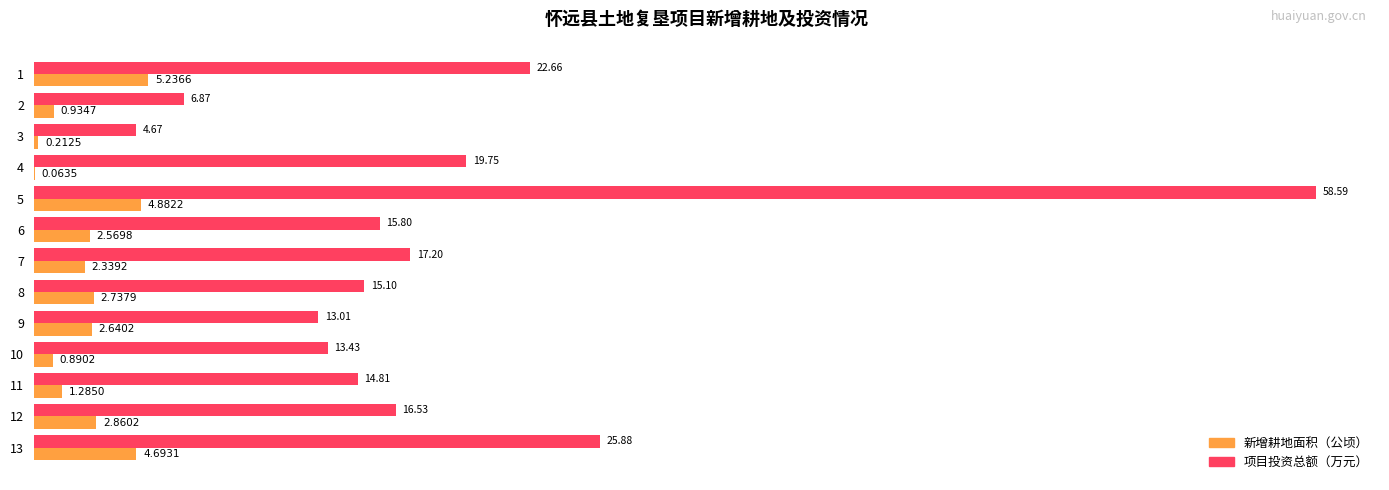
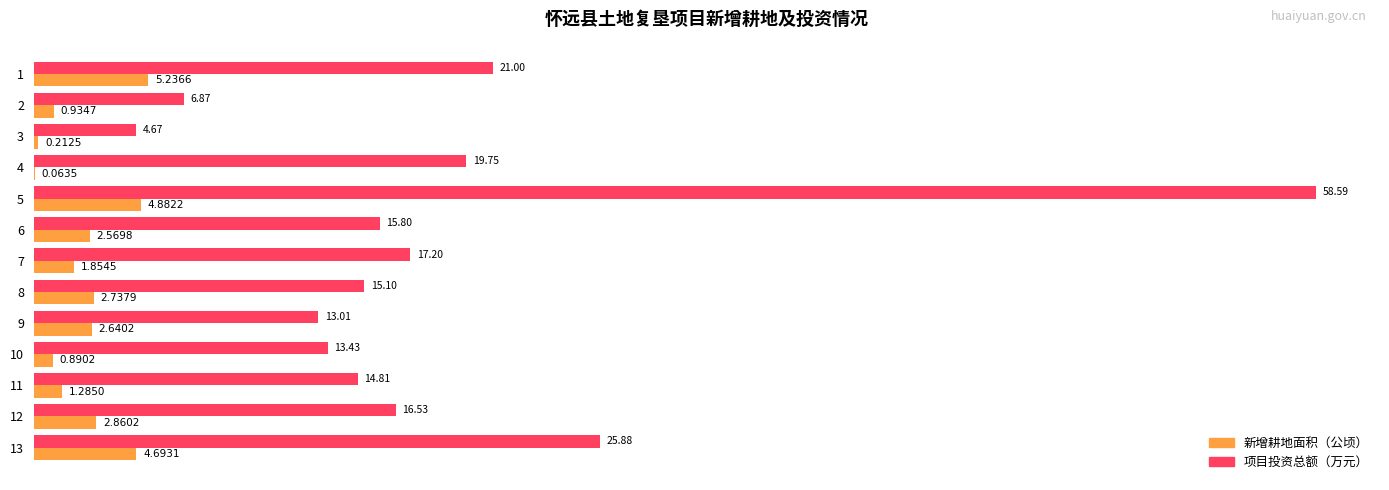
  {
    "新增耕地面积（公顷）": {
      "1": 5.2366,
      "2": 0.9347,
      "3": 0.2125,
      "4": 0.0635,
      "5": 4.8822,
      "6": 2.5698,
-     "7": 2.3392,
+     "7": 1.8545,
      "8": 2.7379,
      "9": 2.6402,
      "10": 0.8902,
      "11": 1.2850,
      "12": 2.8602,
      "13": 4.6931
    },
    "项目投资总额（万元）": {
-     "1": 22.66,
+     "1": 21.00,
      "2": 6.87,
      "3": 4.67,
      "4": 19.75,
      "5": 58.59,
      "6": 15.80,
      "7": 17.20,
      "8": 15.10,
      "9": 13.01,
      "10": 13.43,
      "11": 14.81,
      "12": 16.53,
      "13": 25.88
    }
  }
